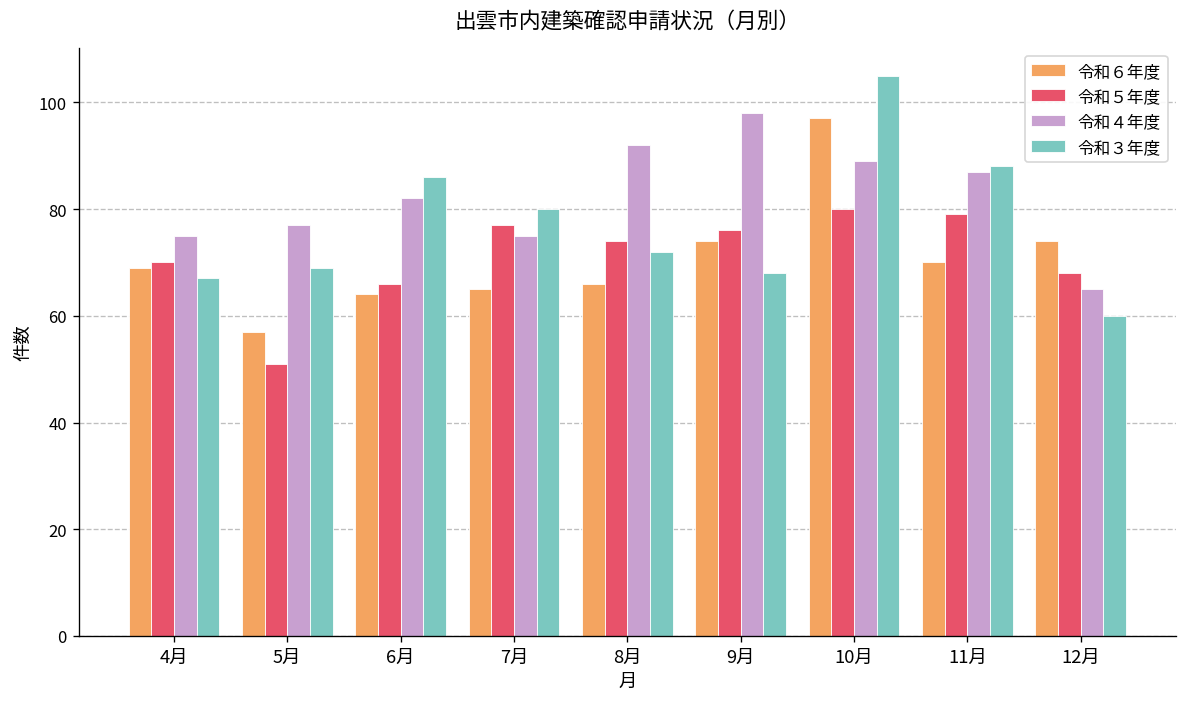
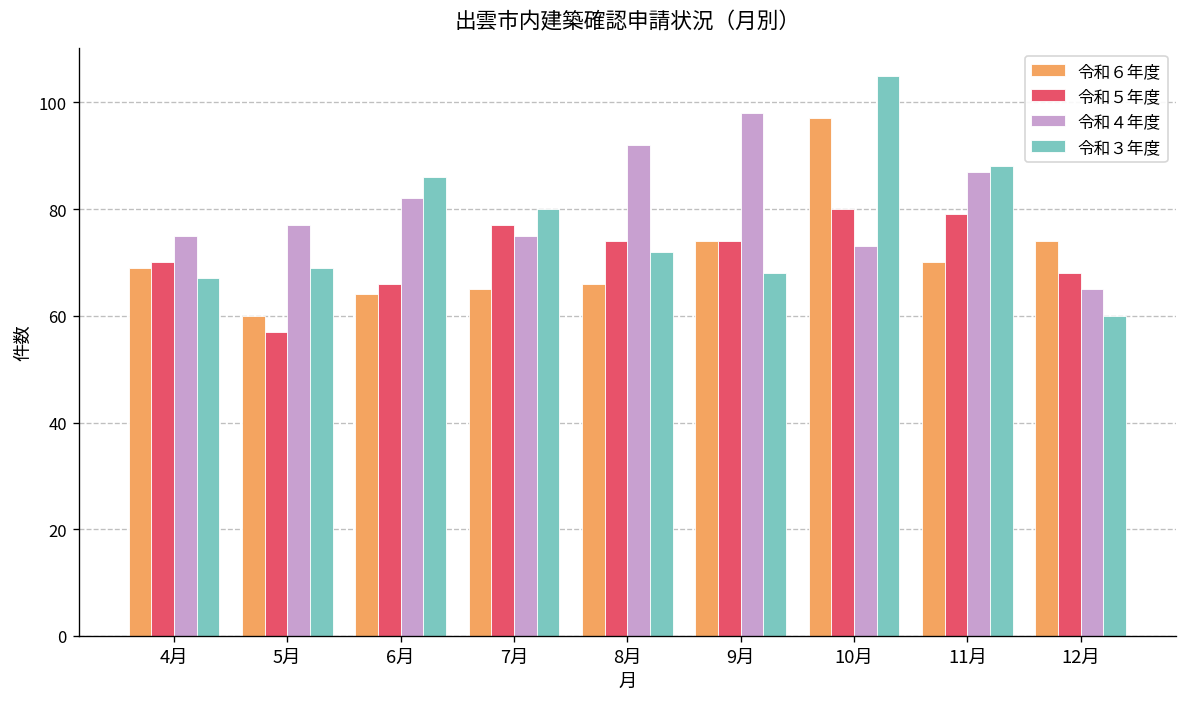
  {
    "令和６年度": {
      "4月": 69,
-     "5月": 57,
+     "5月": 60,
      "6月": 64,
      "7月": 65,
      "8月": 66,
      "9月": 74,
      "10月": 97,
      "11月": 70,
      "12月": 74
    },
    "令和５年度": {
      "4月": 70,
-     "5月": 51,
+     "5月": 57,
      "6月": 66,
      "7月": 77,
      "8月": 74,
-     "9月": 76,
+     "9月": 74,
      "10月": 80,
      "11月": 79,
      "12月": 68
    },
    "令和４年度": {
      "4月": 75,
      "5月": 77,
      "6月": 82,
      "7月": 75,
      "8月": 92,
      "9月": 98,
-     "10月": 89,
+     "10月": 73,
      "11月": 87,
      "12月": 65
    },
    "令和３年度": {
      "4月": 67,
      "5月": 69,
      "6月": 86,
      "7月": 80,
      "8月": 72,
      "9月": 68,
      "10月": 105,
      "11月": 88,
      "12月": 60
    }
  }
